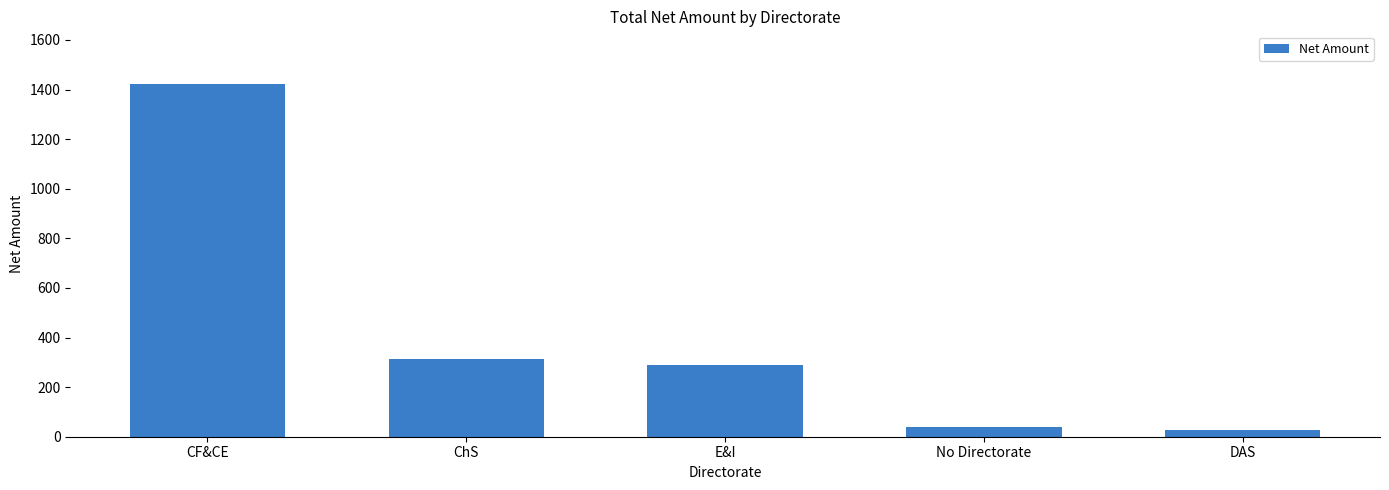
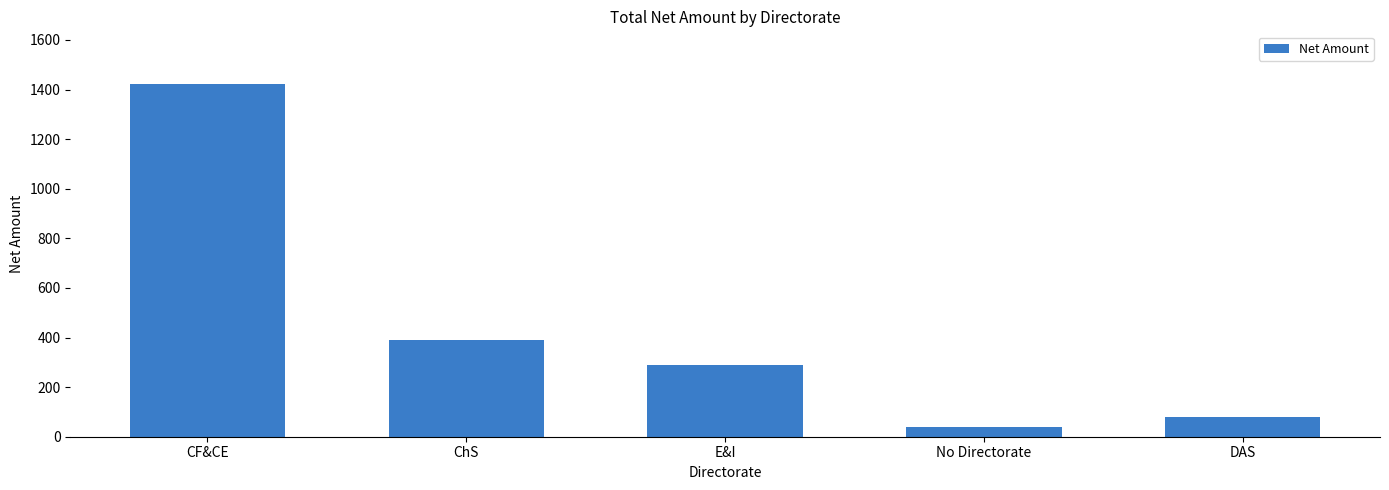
  {
    "CF&CE": 1420,
-   "ChS": 310,
+   "ChS": 390,
    "E&I": 290,
    "No Directorate": 40,
-   "DAS": 30
+   "DAS": 80
  }
